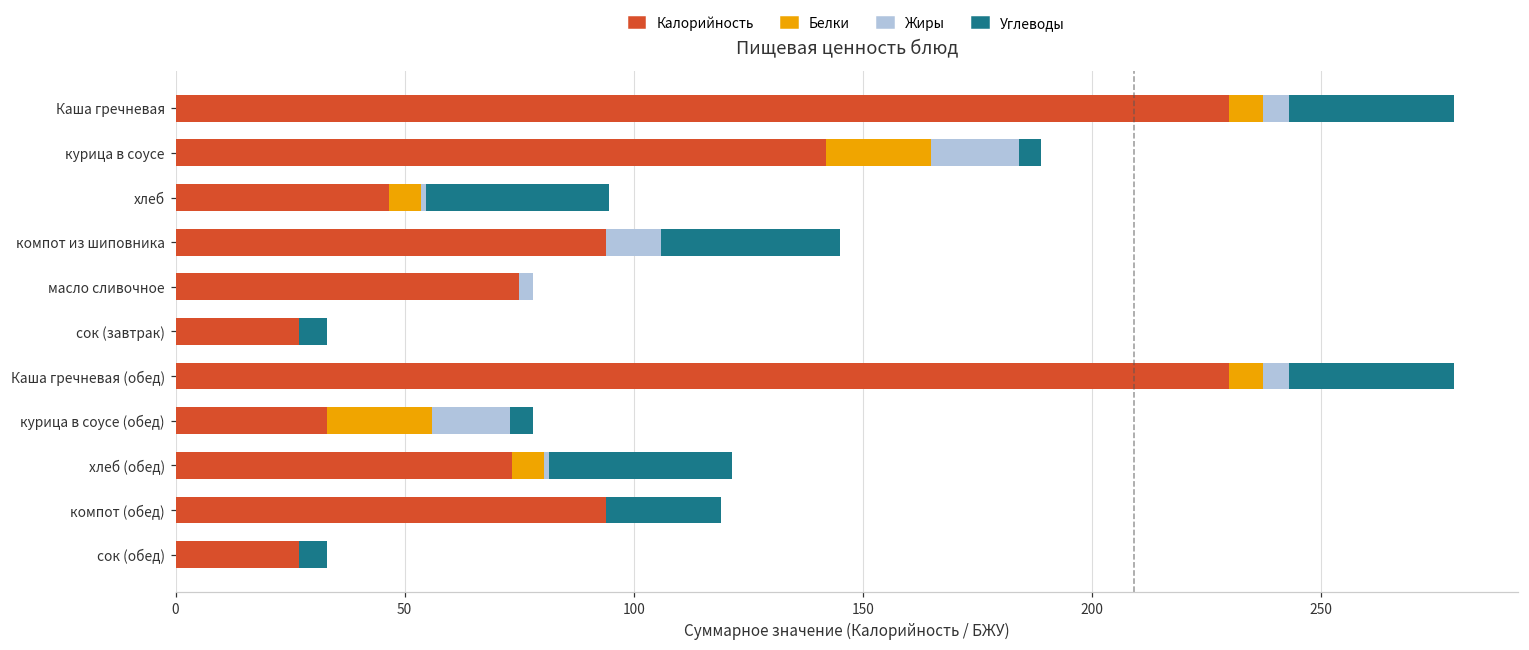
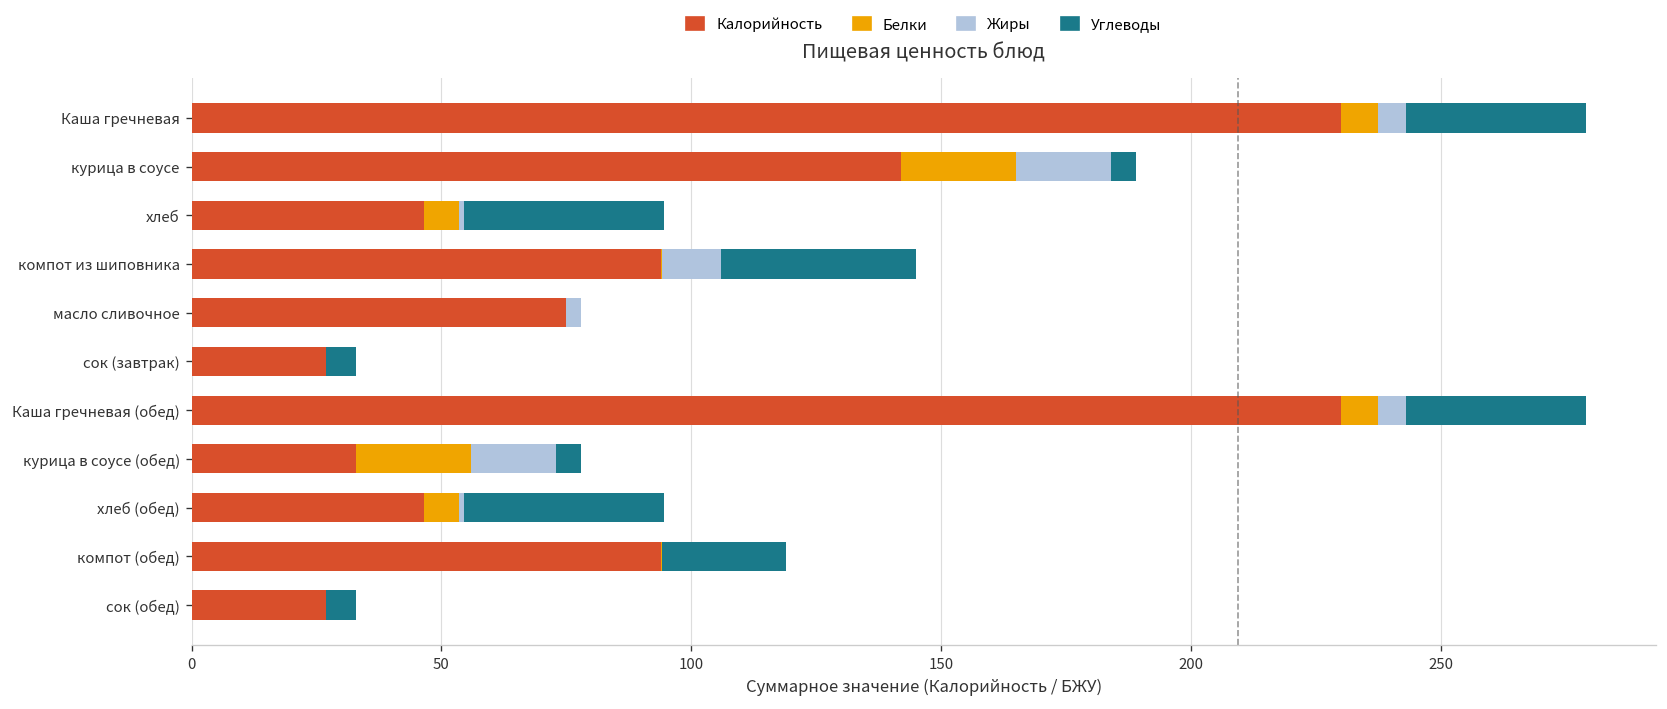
  {
    "Калорийность": {
      "Каша гречневая": 230,
      "курица в соусе": 142,
      "хлеб": 47,
      "компот из шиповника": 94,
      "масло сливочное": 75,
      "сок (завтрак)": 27,
      "Каша гречневая (обед)": 230,
      "курица в соусе (обед)": 33,
-     "хлеб (обед)": 73,
+     "хлеб (обед)": 47,
      "компот (обед)": 94,
      "сок (обед)": 27
    },
    "Белки": {
      "Каша гречневая": 7,
      "курица в соусе": 23,
      "хлеб": 7,
      "масло сливочное": 0,
      "сок (завтрак)": 0,
      "Каша гречневая (обед)": 7,
      "курица в соусе (обед)": 23,
      "хлеб (обед)": 7,
      "сок (обед)": 0
    },
    "Жиры": {
      "Каша гречневая": 6,
      "курица в соусе": 19,
      "хлеб": 1,
      "компот из шиповника": 12,
      "масло сливочное": 3,
      "сок (завтрак)": 0,
      "Каша гречневая (обед)": 6,
      "курица в соусе (обед)": 17,
      "хлеб (обед)": 1,
      "компот (обед)": 0,
      "сок (обед)": 0
    },
    "Углеводы": {
      "Каша гречневая": 36,
      "курица в соусе": 5,
      "хлеб": 40,
      "компот из шиповника": 39,
      "масло сливочное": 0,
      "сок (завтрак)": 6,
      "Каша гречневая (обед)": 36,
      "курица в соусе (обед)": 5,
      "хлеб (обед)": 40,
      "компот (обед)": 25,
      "сок (обед)": 6
    }
  }
